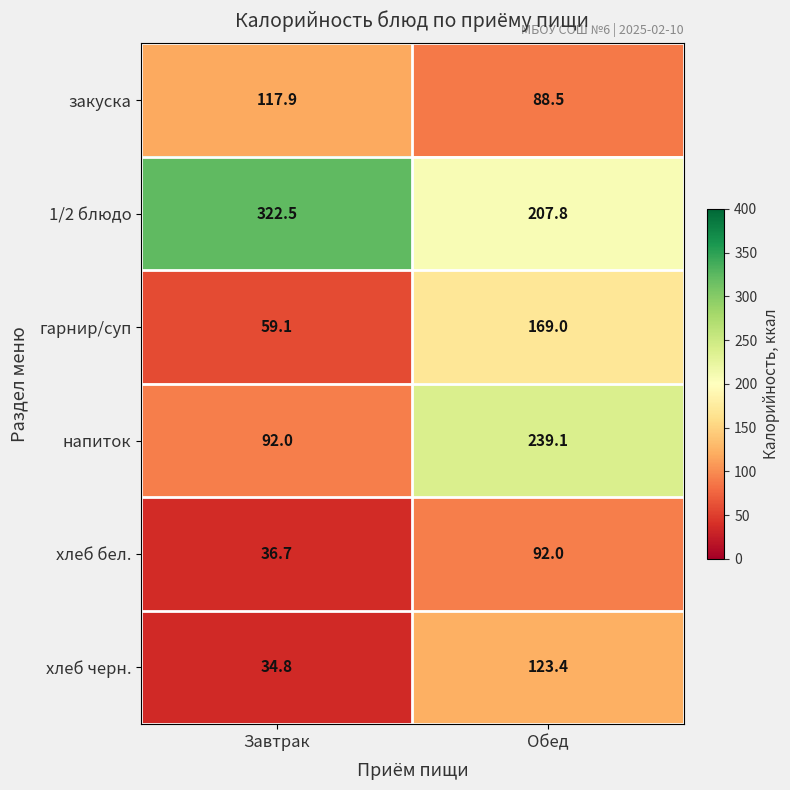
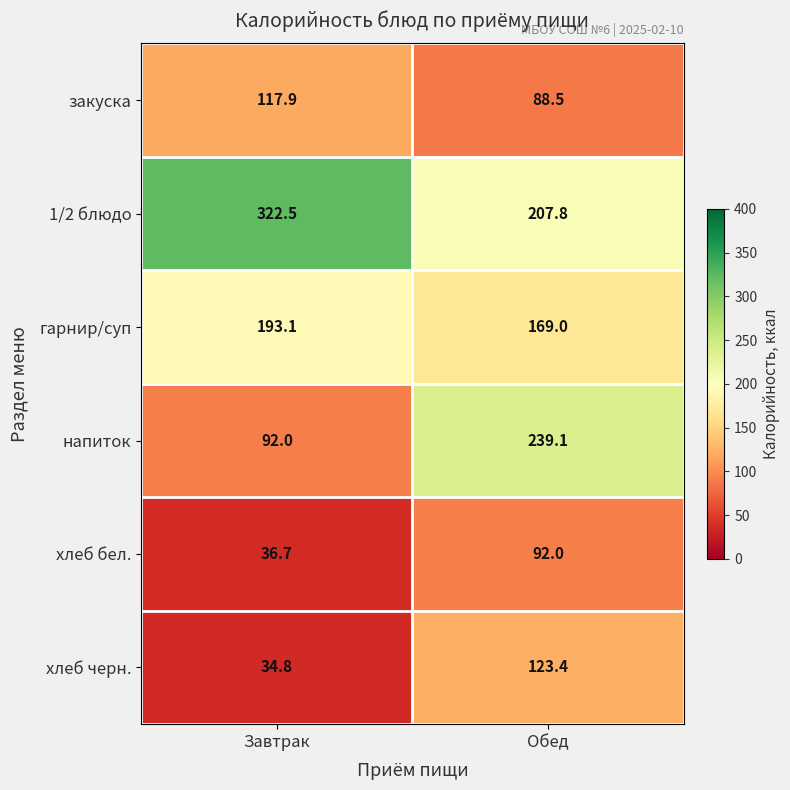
  {
    "закуска": {
      "Завтрак": 117.9,
      "Обед": 88.5
    },
    "1/2 блюдо": {
      "Завтрак": 322.5,
      "Обед": 207.8
    },
    "гарнир/суп": {
-     "Завтрак": 59.1,
+     "Завтрак": 193.1,
      "Обед": 169.0
    },
    "напиток": {
      "Завтрак": 92.0,
      "Обед": 239.1
    },
    "хлеб бел.": {
      "Завтрак": 36.7,
      "Обед": 92.0
    },
    "хлеб черн.": {
      "Завтрак": 34.8,
      "Обед": 123.4
    }
  }
